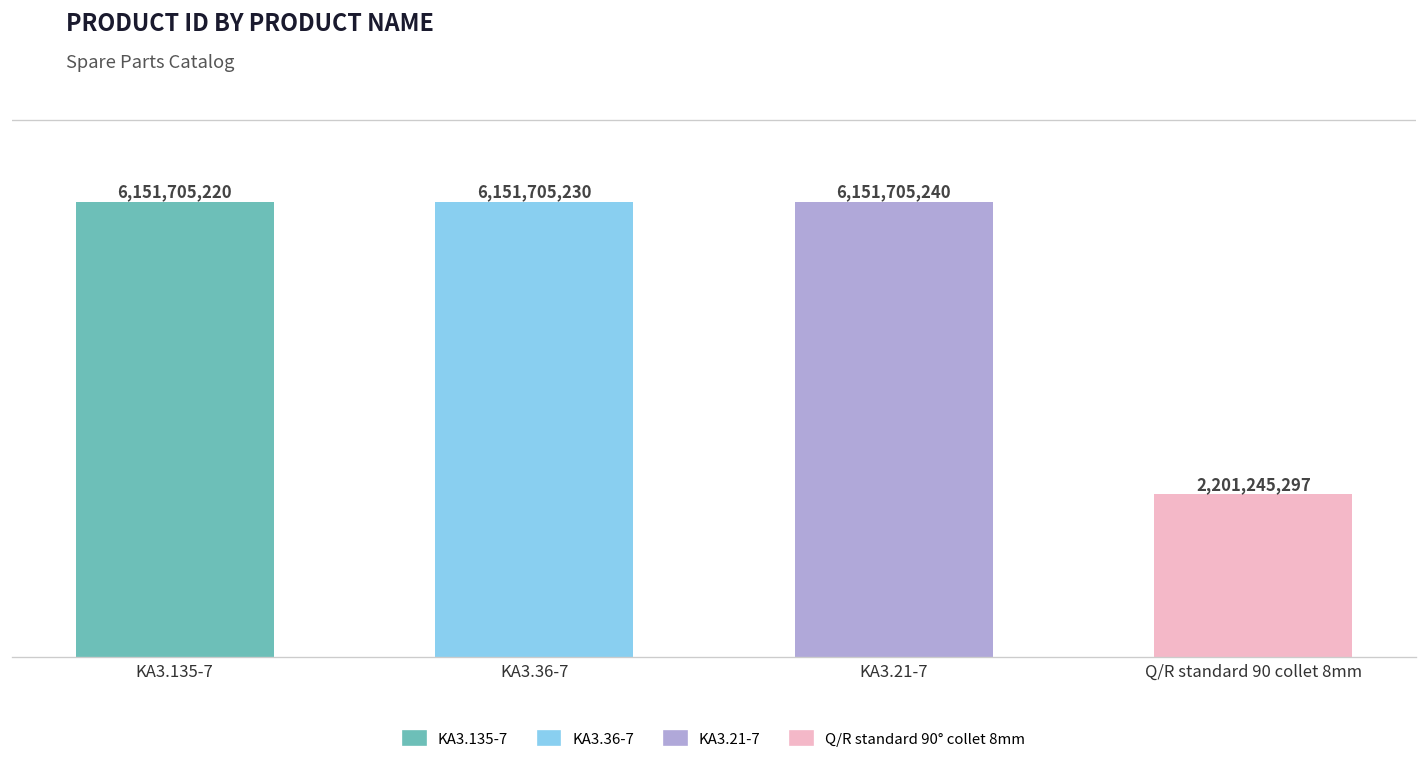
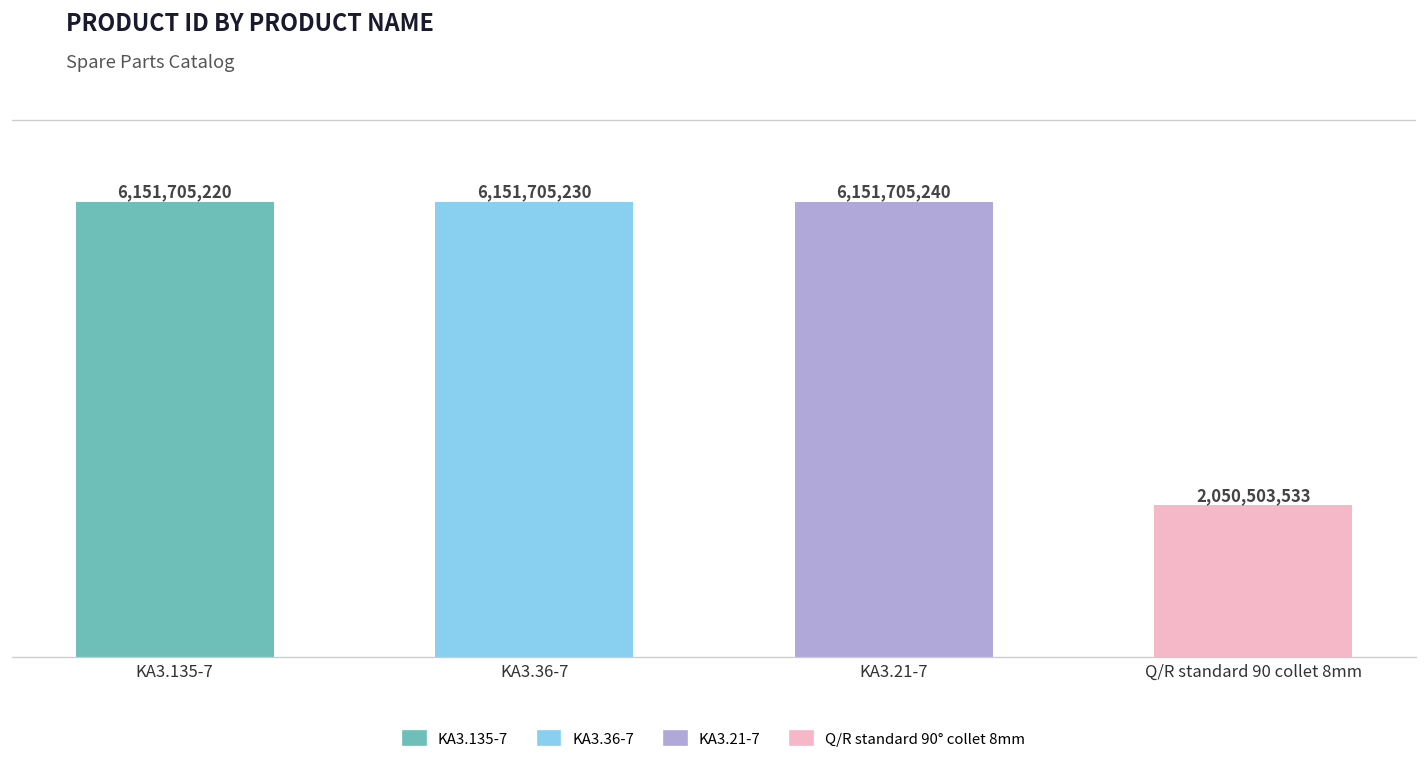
  {
    "KA3.135-7": "6,151,705,220",
    "KA3.36-7": "6,151,705,230",
    "KA3.21-7": "6,151,705,240",
-   "Q/R standard 90 collet 8mm": "2,201,245,297"
+   "Q/R standard 90 collet 8mm": "2,050,503,533"
  }
